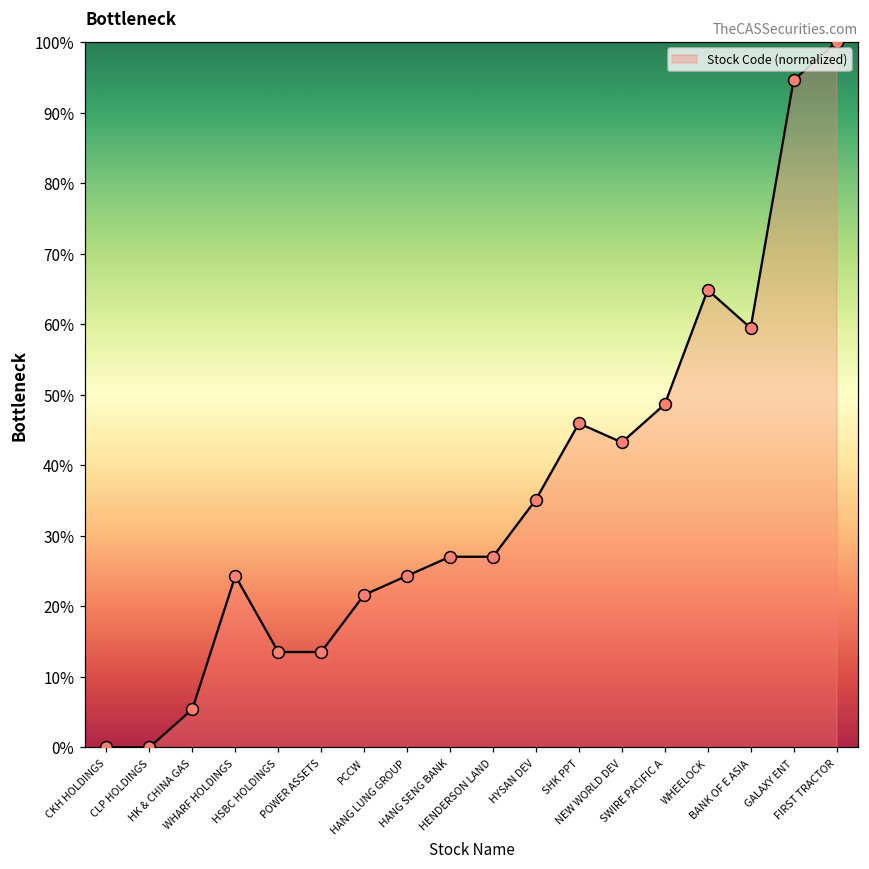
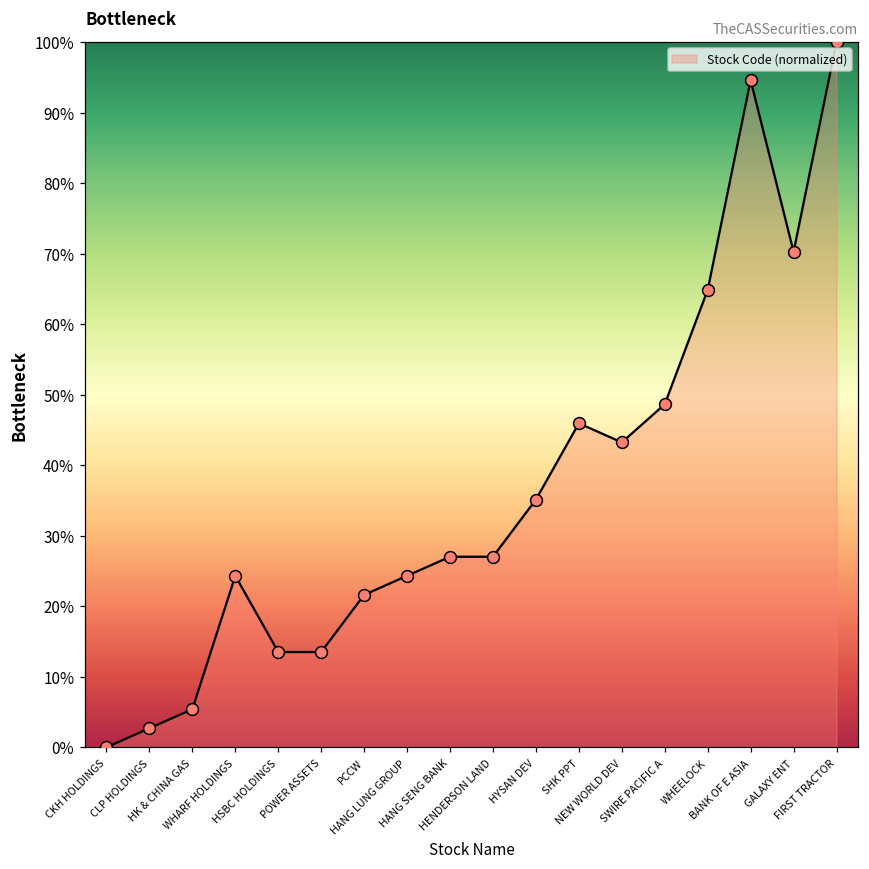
  {
    "CKH HOLDINGS": "0%",
-   "CLP HOLDINGS": "0%",
+   "CLP HOLDINGS": "3%",
    "HK & CHINA GAS": "5%",
    "WHARF HOLDINGS": "24%",
    "HSBC HOLDINGS": "14%",
    "POWER ASSETS": "14%",
    "PCCW": "22%",
    "HANG LUNG GROUP": "24%",
    "HANG SENG BANK": "27%",
    "HENDERSON LAND": "27%",
    "HYSAN DEV": "35%",
    "SHK PPT": "46%",
    "NEW WORLD DEV": "43%",
    "SWIRE PACIFIC A": "49%",
    "WHEELOCK": "65%",
-   "BANK OF E ASIA": "59%",
-   "GALAXY ENT": "95%",
+   "BANK OF E ASIA": "95%",
+   "GALAXY ENT": "70%",
    "FIRST TRACTOR": "100%"
  }
